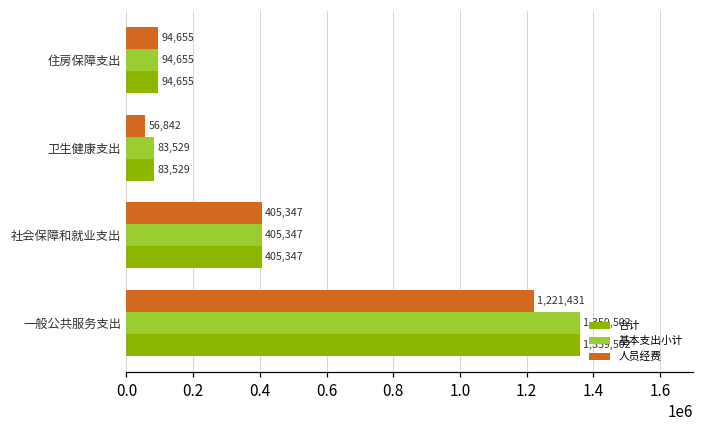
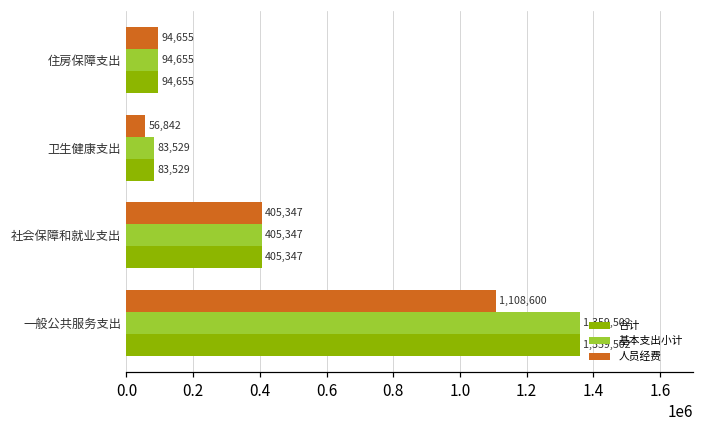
  {
    "人员经费": {
      "住房保障支出": "94,655",
      "卫生健康支出": "56,842",
      "社会保障和就业支出": "405,347",
-     "一般公共服务支出": "1,221,431"
+     "一般公共服务支出": "1,108,600"
    }
  }
